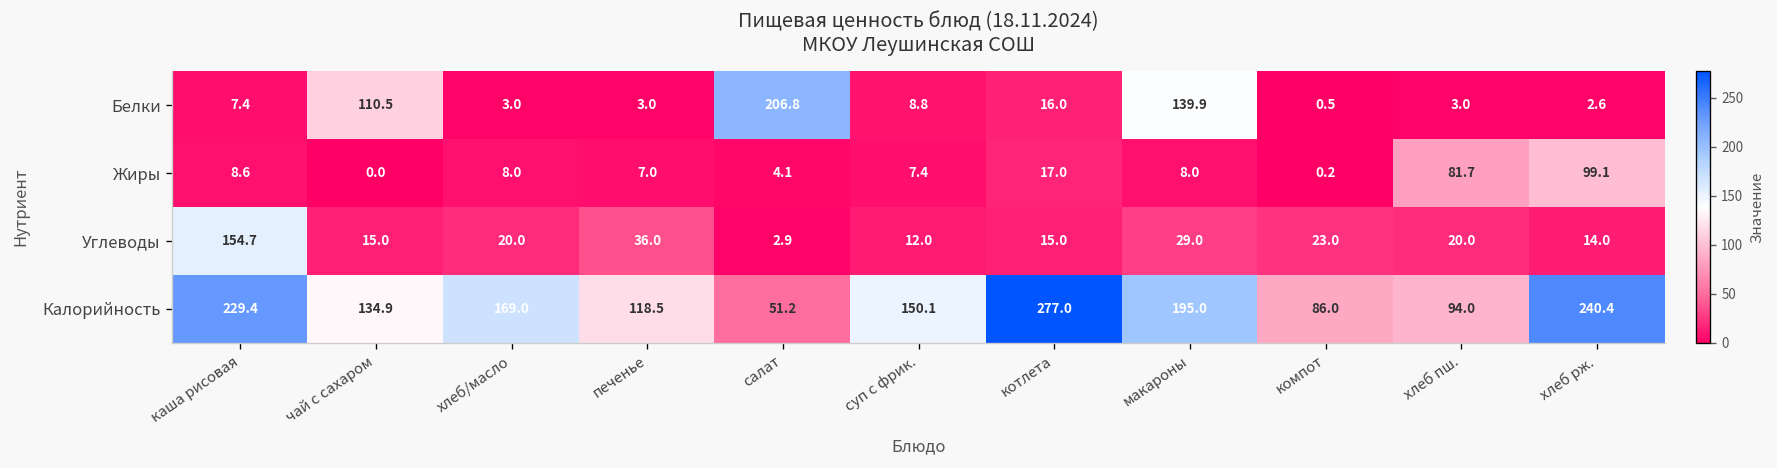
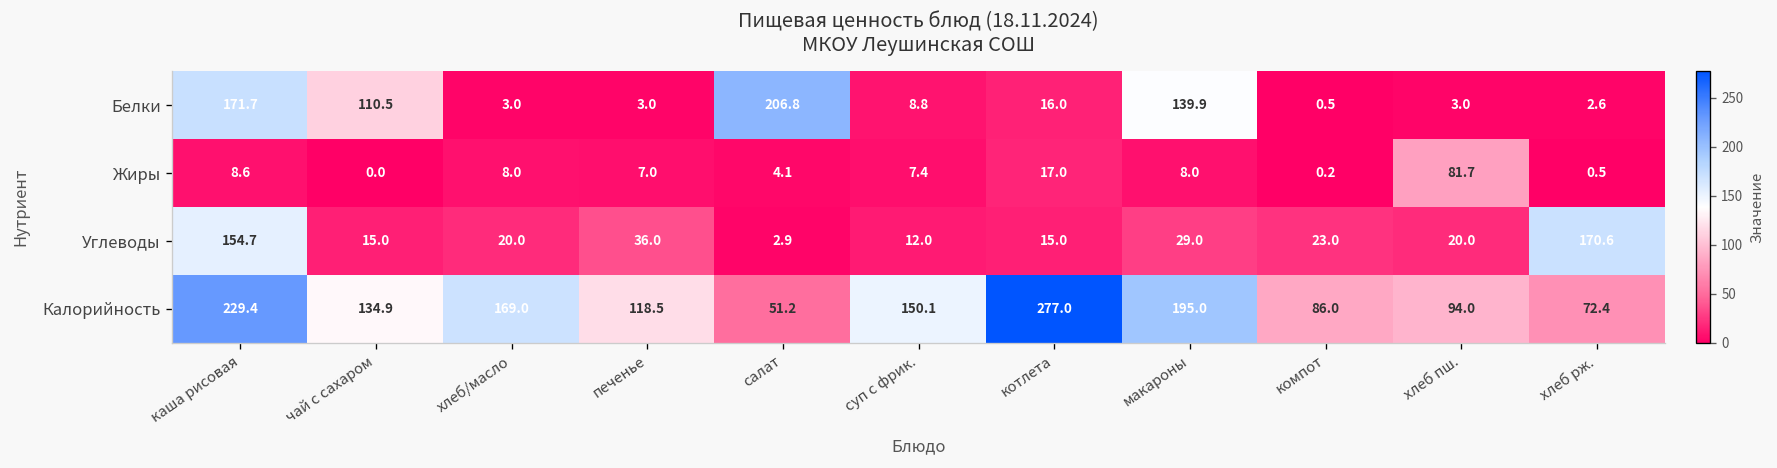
  {
    "Белки": {
-     "каша рисовая": 7.4,
+     "каша рисовая": 171.7,
      "чай с сахаром": 110.5,
      "хлеб/масло": 3.0,
      "печенье": 3.0,
      "салат": 206.8,
      "суп с фрик.": 8.8,
      "котлета": 16.0,
      "макароны": 139.9,
      "компот": 0.5,
      "хлеб пш.": 3.0,
      "хлеб рж.": 2.6
    },
    "Жиры": {
      "каша рисовая": 8.6,
      "чай с сахаром": 0.0,
      "хлеб/масло": 8.0,
      "печенье": 7.0,
      "салат": 4.1,
      "суп с фрик.": 7.4,
      "котлета": 17.0,
      "макароны": 8.0,
      "компот": 0.2,
      "хлеб пш.": 81.7,
-     "хлеб рж.": 99.1
+     "хлеб рж.": 0.5
    },
    "Углеводы": {
      "каша рисовая": 154.7,
      "чай с сахаром": 15.0,
      "хлеб/масло": 20.0,
      "печенье": 36.0,
      "салат": 2.9,
      "суп с фрик.": 12.0,
      "котлета": 15.0,
      "макароны": 29.0,
      "компот": 23.0,
      "хлеб пш.": 20.0,
-     "хлеб рж.": 14.0
+     "хлеб рж.": 170.6
    },
    "Калорийность": {
      "каша рисовая": 229.4,
      "чай с сахаром": 134.9,
      "хлеб/масло": 169.0,
      "печенье": 118.5,
      "салат": 51.2,
      "суп с фрик.": 150.1,
      "котлета": 277.0,
      "макароны": 195.0,
      "компот": 86.0,
      "хлеб пш.": 94.0,
-     "хлеб рж.": 240.4
+     "хлеб рж.": 72.4
    }
  }
